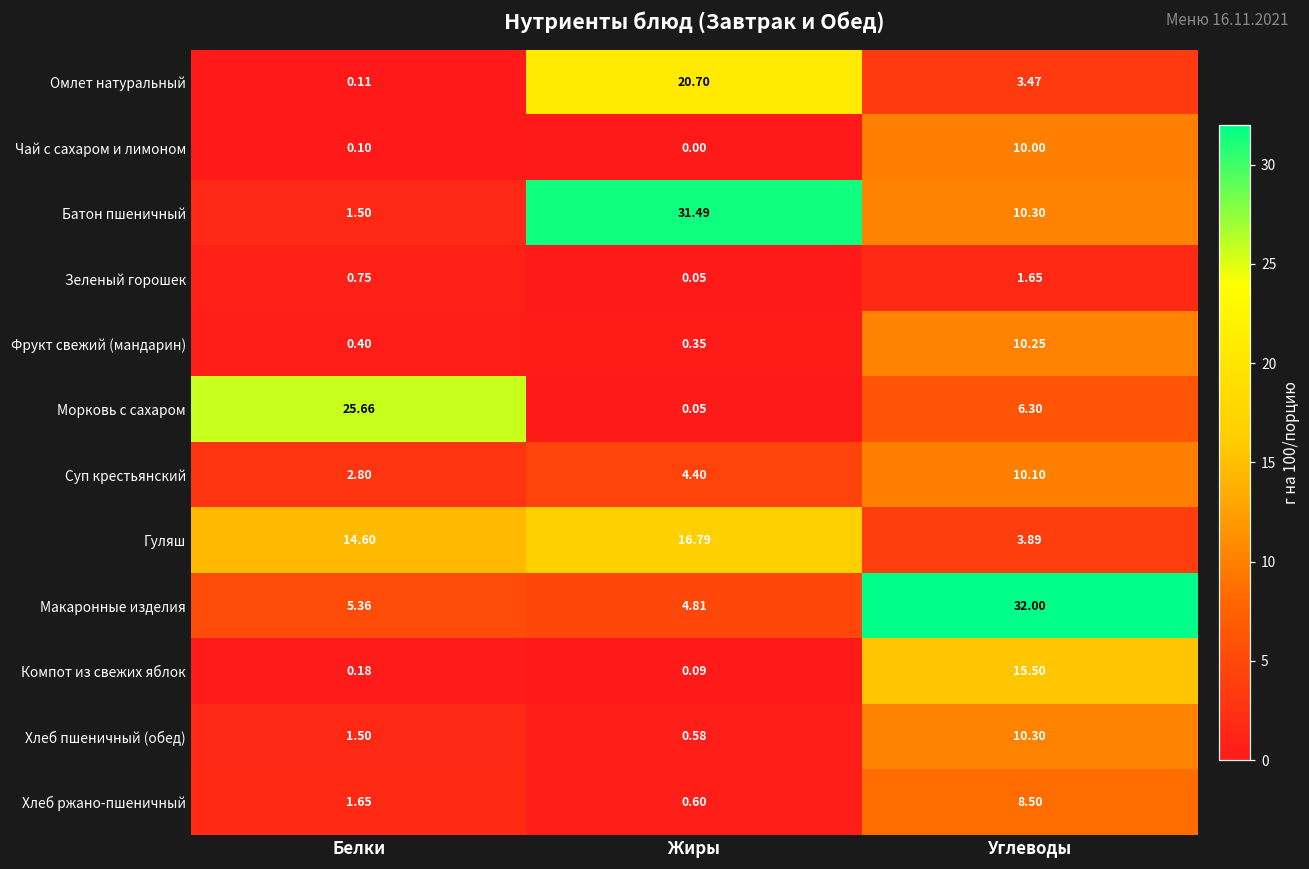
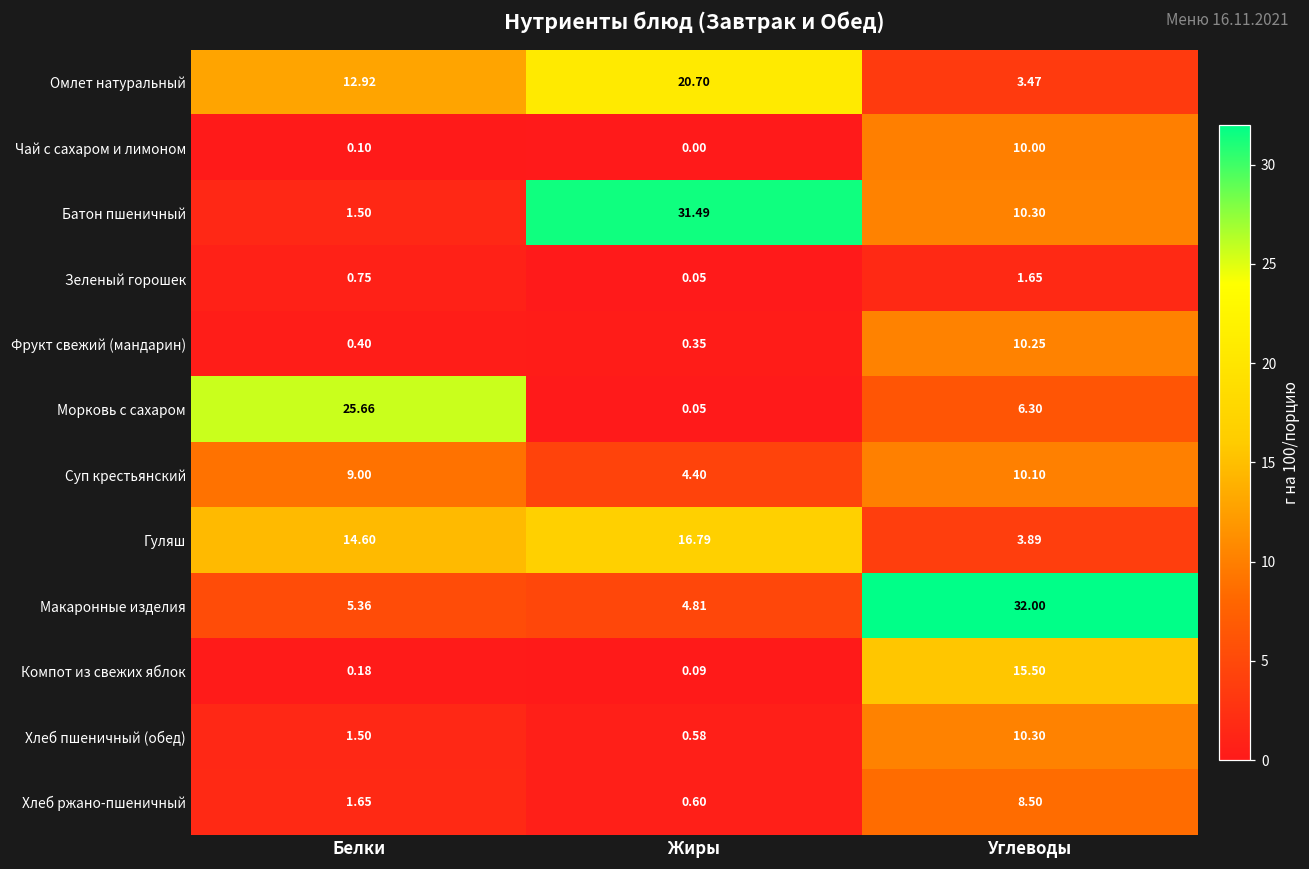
  {
    "Омлет натуральный": {
-     "Белки": 0.11,
+     "Белки": 12.92,
      "Жиры": 20.70,
      "Углеводы": 3.47
    },
    "Чай с сахаром и лимоном": {
      "Белки": 0.10,
      "Жиры": 0.00,
      "Углеводы": 10.00
    },
    "Батон пшеничный": {
      "Белки": 1.50,
      "Жиры": 31.49,
      "Углеводы": 10.30
    },
    "Зеленый горошек": {
      "Белки": 0.75,
      "Жиры": 0.05,
      "Углеводы": 1.65
    },
    "Фрукт свежий (мандарин)": {
      "Белки": 0.40,
      "Жиры": 0.35,
      "Углеводы": 10.25
    },
    "Морковь с сахаром": {
      "Белки": 25.66,
      "Жиры": 0.05,
      "Углеводы": 6.30
    },
    "Суп крестьянский": {
-     "Белки": 2.80,
+     "Белки": 9.00,
      "Жиры": 4.40,
      "Углеводы": 10.10
    },
    "Гуляш": {
      "Белки": 14.60,
      "Жиры": 16.79,
      "Углеводы": 3.89
    },
    "Макаронные изделия": {
      "Белки": 5.36,
      "Жиры": 4.81,
      "Углеводы": 32.00
    },
    "Компот из свежих яблок": {
      "Белки": 0.18,
      "Жиры": 0.09,
      "Углеводы": 15.50
    },
    "Хлеб пшеничный (обед)": {
      "Белки": 1.50,
      "Жиры": 0.58,
      "Углеводы": 10.30
    },
    "Хлеб ржано-пшеничный": {
      "Белки": 1.65,
      "Жиры": 0.60,
      "Углеводы": 8.50
    }
  }
